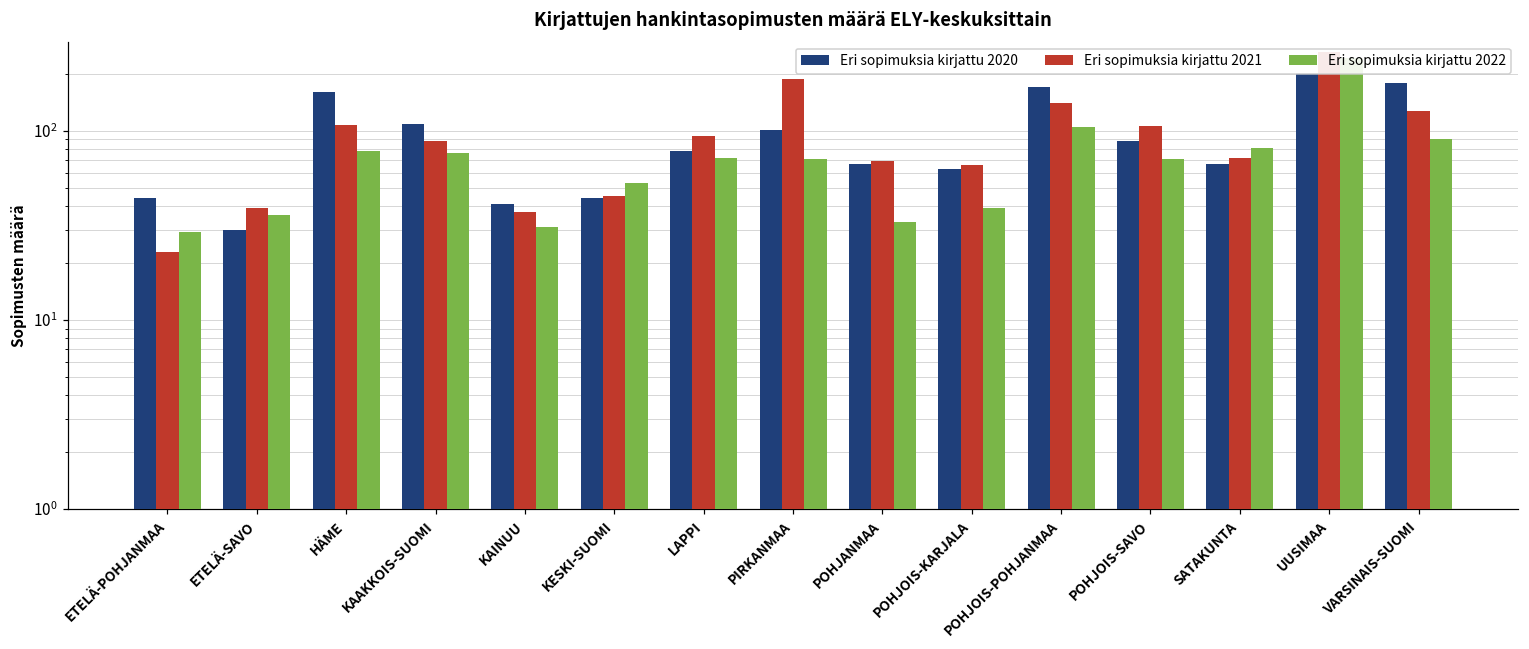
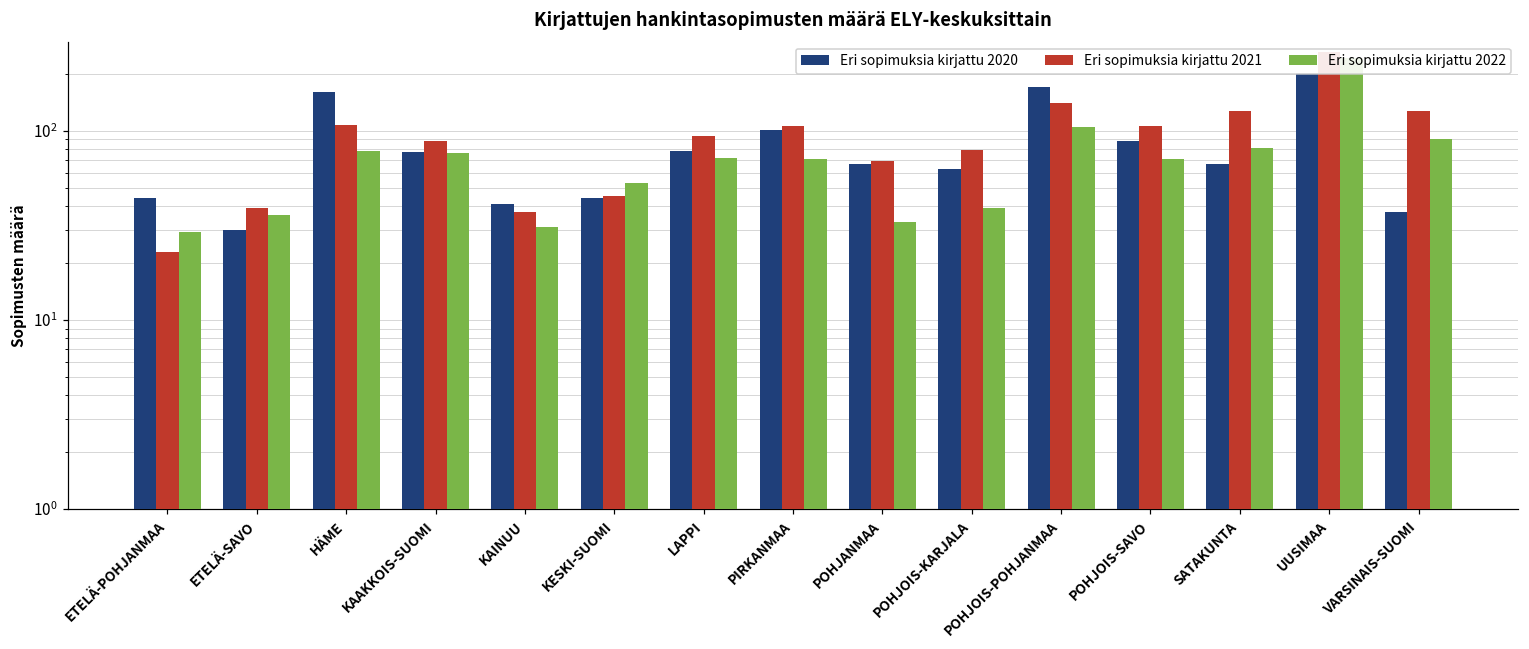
  {
    "Eri sopimuksia kirjattu 2020": {
      "ETELÄ-POHJANMAA": 44,
      "ETELÄ-SAVO": 30,
      "HÄME": 160,
-     "KAAKKOIS-SUOMI": 110,
+     "KAAKKOIS-SUOMI": 80,
      "KAINUU": 41,
      "KESKI-SUOMI": 44,
      "LAPPI": 80,
      "PIRKANMAA": 100,
      "POHJANMAA": 67,
      "POHJOIS-KARJALA": 63,
      "POHJOIS-POHJANMAA": 170,
      "POHJOIS-SAVO": 90,
      "SATAKUNTA": 67,
-     "VARSINAIS-SUOMI": 180
+     "VARSINAIS-SUOMI": 37
    },
    "Eri sopimuksia kirjattu 2021": {
      "ETELÄ-POHJANMAA": 23,
      "ETELÄ-SAVO": 39,
      "HÄME": 110,
      "KAAKKOIS-SUOMI": 90,
      "KAINUU": 37,
      "KESKI-SUOMI": 45,
      "LAPPI": 90,
-     "PIRKANMAA": 190,
+     "PIRKANMAA": 110,
      "POHJANMAA": 69,
-     "POHJOIS-KARJALA": 66,
+     "POHJOIS-KARJALA": 80,
      "POHJOIS-POHJANMAA": 140,
      "POHJOIS-SAVO": 110,
-     "SATAKUNTA": 72,
+     "SATAKUNTA": 130,
      "VARSINAIS-SUOMI": 130
    },
    "Eri sopimuksia kirjattu 2022": {
      "ETELÄ-POHJANMAA": 29,
      "ETELÄ-SAVO": 36,
      "HÄME": 80,
      "KAAKKOIS-SUOMI": 80,
      "KAINUU": 31,
      "KESKI-SUOMI": 53,
      "LAPPI": 72,
      "PIRKANMAA": 71,
      "POHJANMAA": 33,
      "POHJOIS-KARJALA": 39,
      "POHJOIS-POHJANMAA": 110,
      "POHJOIS-SAVO": 71,
      "SATAKUNTA": 80,
      "VARSINAIS-SUOMI": 90
    }
  }
